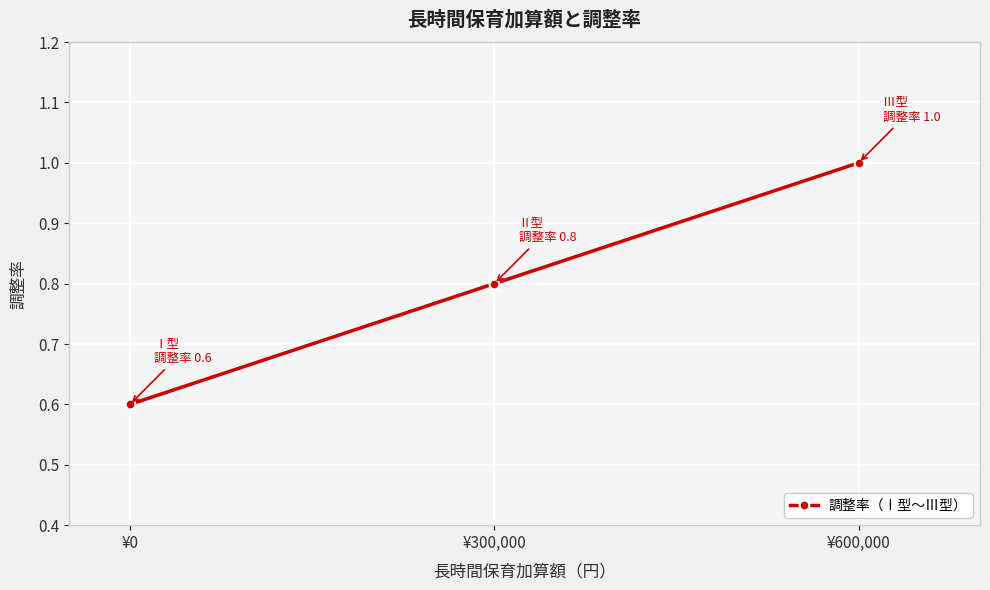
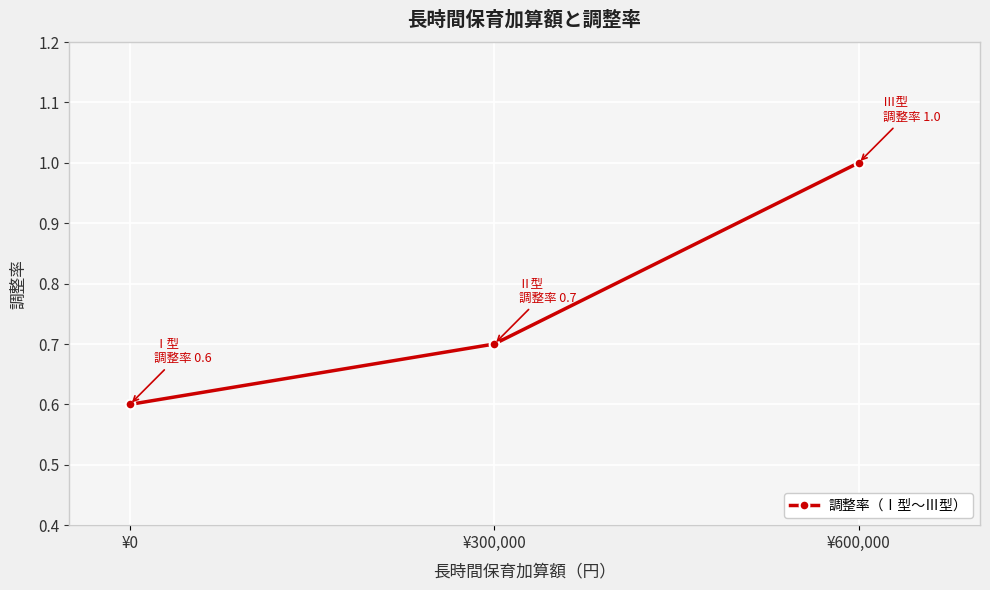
  {
    "¥0": 0.6,
-   "¥300,000": 0.8,
+   "¥300,000": 0.7,
    "¥600,000": 1.0
  }
